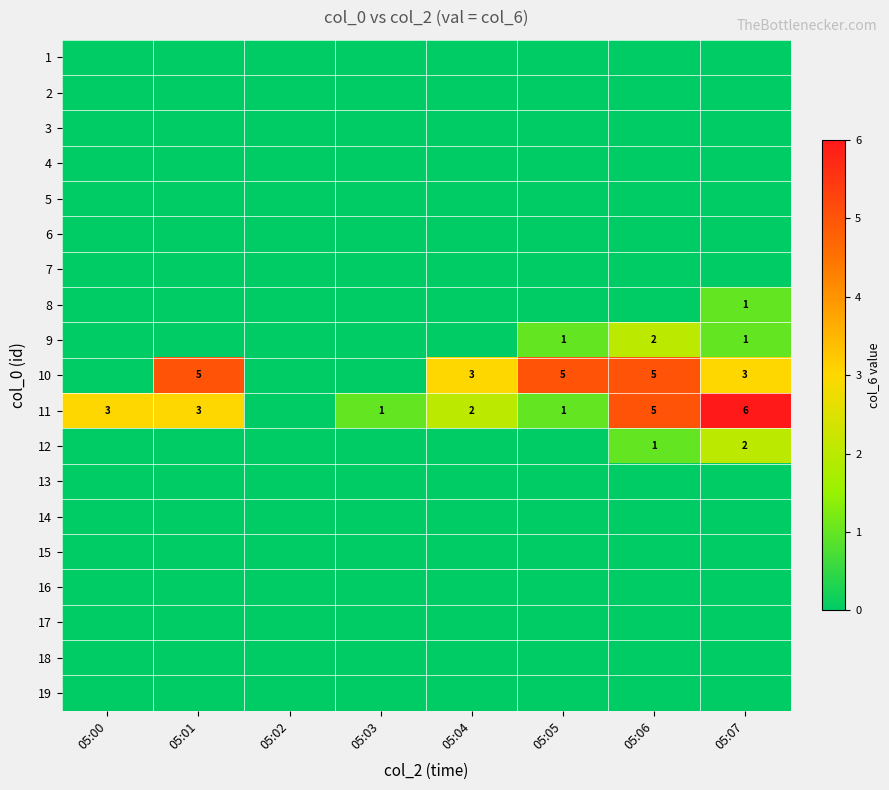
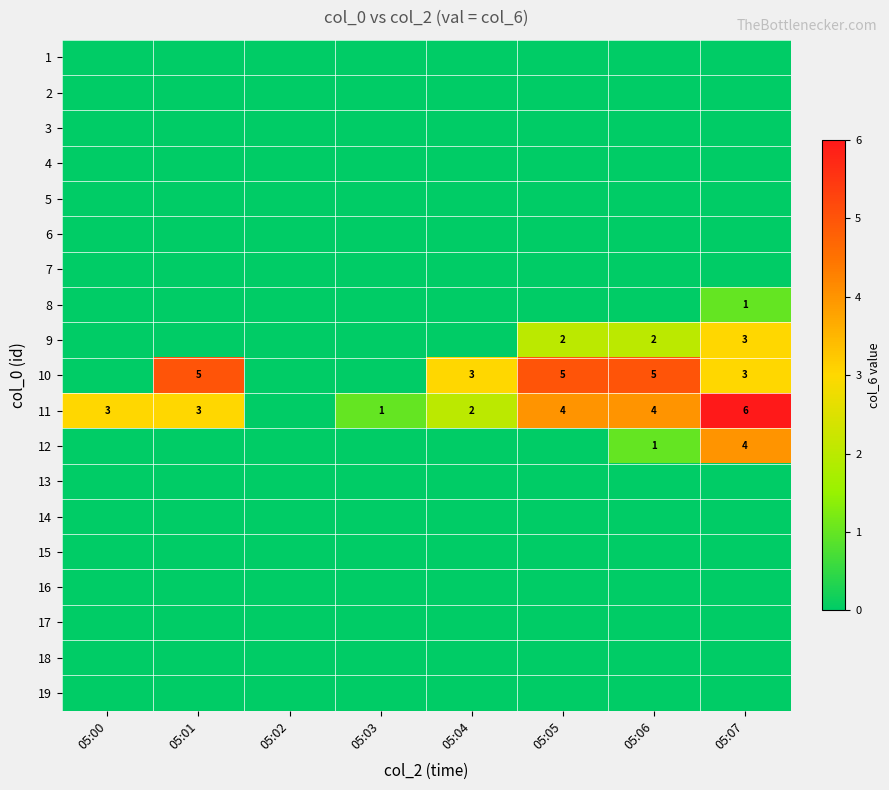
  {
    "8": {
      "05:07": 1
    },
    "9": {
-     "05:05": 1,
+     "05:05": 2,
      "05:06": 2,
-     "05:07": 1
+     "05:07": 3
    },
    "10": {
      "05:01": 5,
      "05:04": 3,
      "05:05": 5,
      "05:06": 5,
      "05:07": 3
    },
    "11": {
      "05:00": 3,
      "05:01": 3,
      "05:03": 1,
      "05:04": 2,
-     "05:05": 1,
-     "05:06": 5,
+     "05:05": 4,
+     "05:06": 4,
      "05:07": 6
    },
    "12": {
      "05:06": 1,
-     "05:07": 2
+     "05:07": 4
    }
  }
